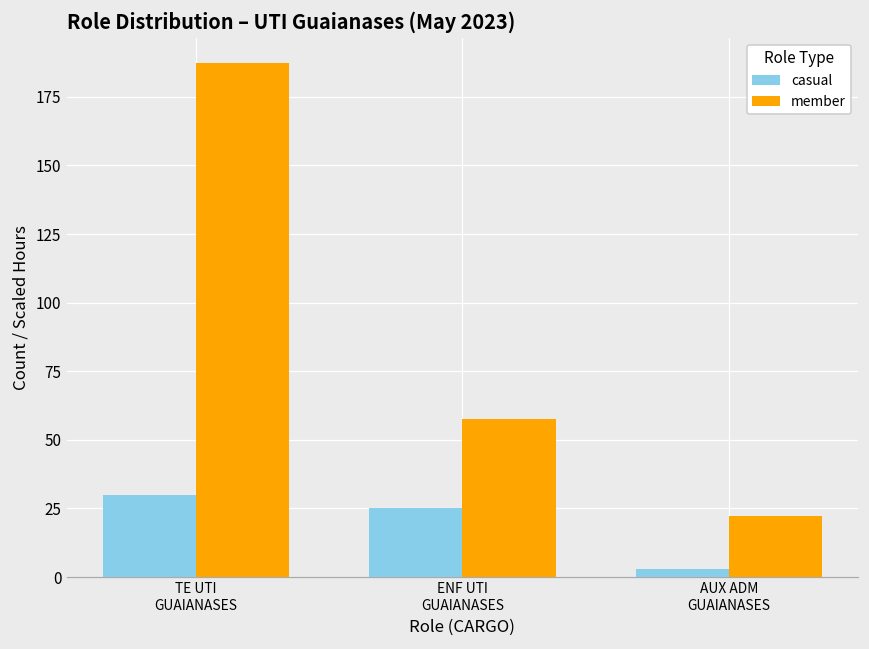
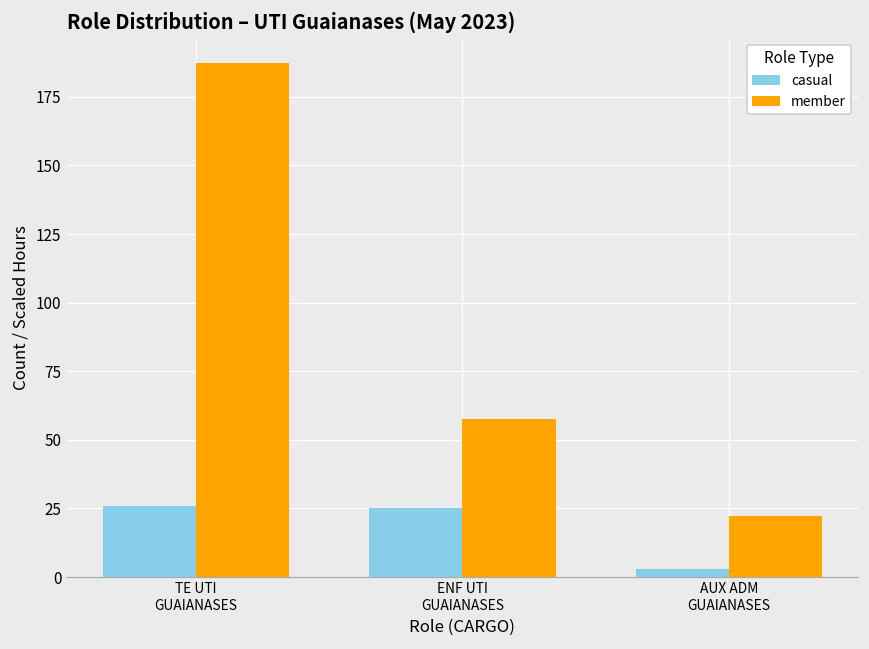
  {
    "casual": {
-     "TE UTI GUAIANASES": 30,
+     "TE UTI GUAIANASES": 26,
      "ENF UTI GUAIANASES": 25,
      "AUX ADM GUAIANASES": 3
    },
    "member": {
      "TE UTI GUAIANASES": 187,
      "ENF UTI GUAIANASES": 58,
      "AUX ADM GUAIANASES": 22
    }
  }
